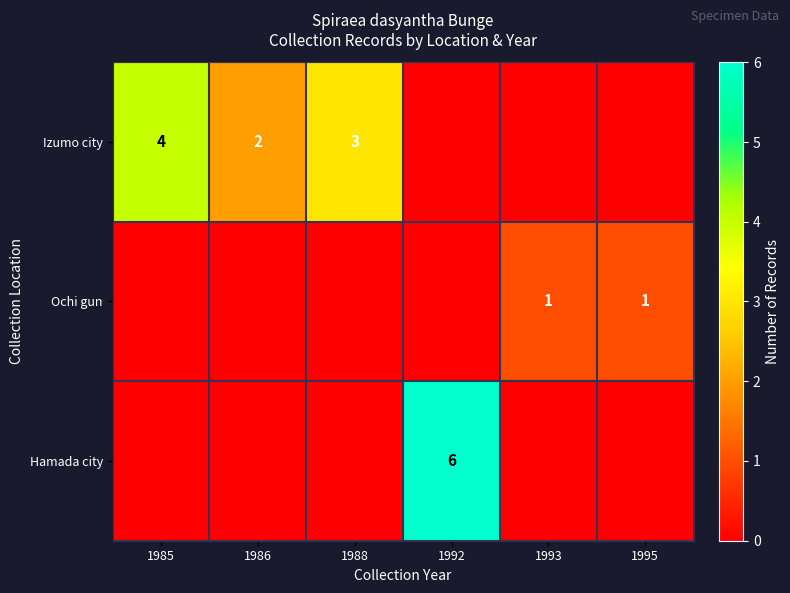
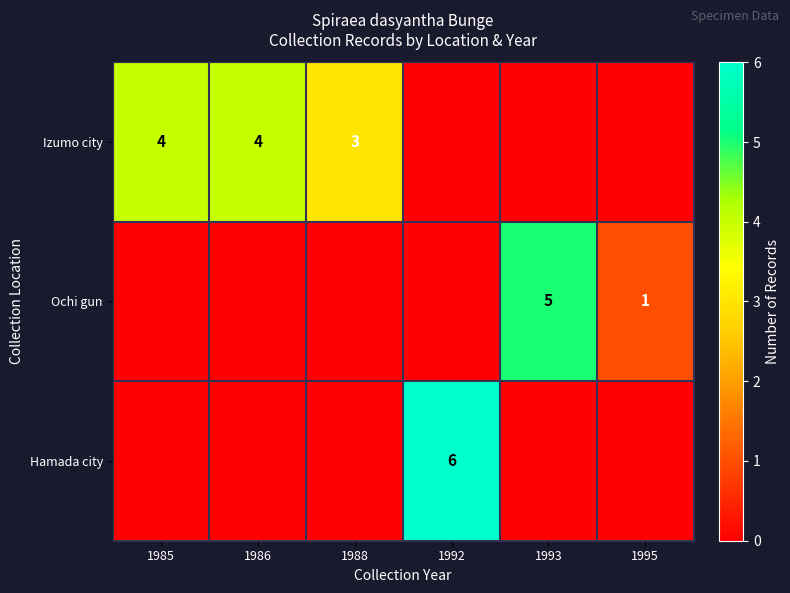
  {
    "Izumo city": {
      "1985": 4,
-     "1986": 2,
+     "1986": 4,
      "1988": 3
    },
    "Ochi gun": {
-     "1993": 1,
+     "1993": 5,
      "1995": 1
    },
    "Hamada city": {
      "1992": 6
    }
  }
